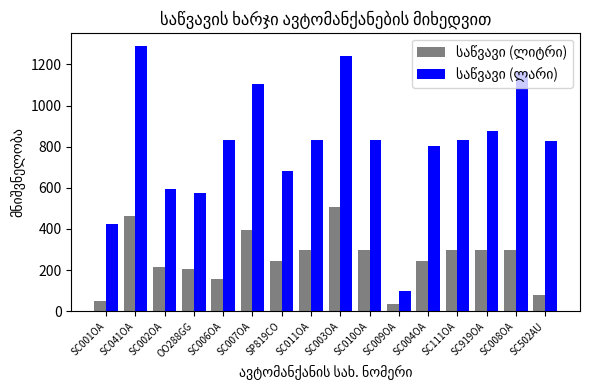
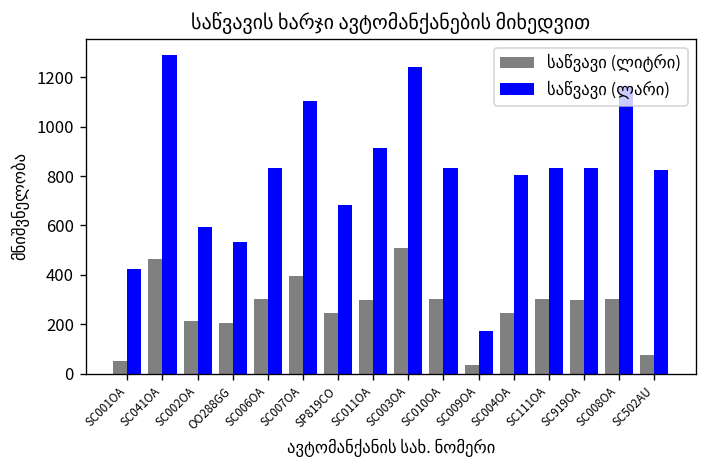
  {
    "საწვავი (ლიტრი)": {
      "SC001OA": 50,
      "SC041OA": 460,
      "SC002OA": 210,
      "OO288GG": 200,
-     "SC006OA": 160,
+     "SC006OA": 300,
      "SC007OA": 400,
      "SP819CO": 250,
      "SC011OA": 300,
      "SC003OA": 510,
      "SC010OA": 300,
      "SC009OA": 40,
      "SC004OA": 240,
      "SC111OA": 300,
      "SC919OA": 300,
      "SC008OA": 300,
      "SC502AU": 80
    },
    "საწვავი (ლარი)": {
      "SC001OA": 420,
      "SC041OA": 1290,
      "SC002OA": 590,
-     "OO288GG": 580,
+     "OO288GG": 530,
      "SC006OA": 830,
      "SC007OA": 1100,
      "SP819CO": 680,
-     "SC011OA": 830,
+     "SC011OA": 910,
      "SC003OA": 1240,
      "SC010OA": 830,
-     "SC009OA": 100,
+     "SC009OA": 170,
      "SC004OA": 800,
      "SC111OA": 830,
-     "SC919OA": 880,
+     "SC919OA": 830,
      "SC502AU": 830
    }
  }
